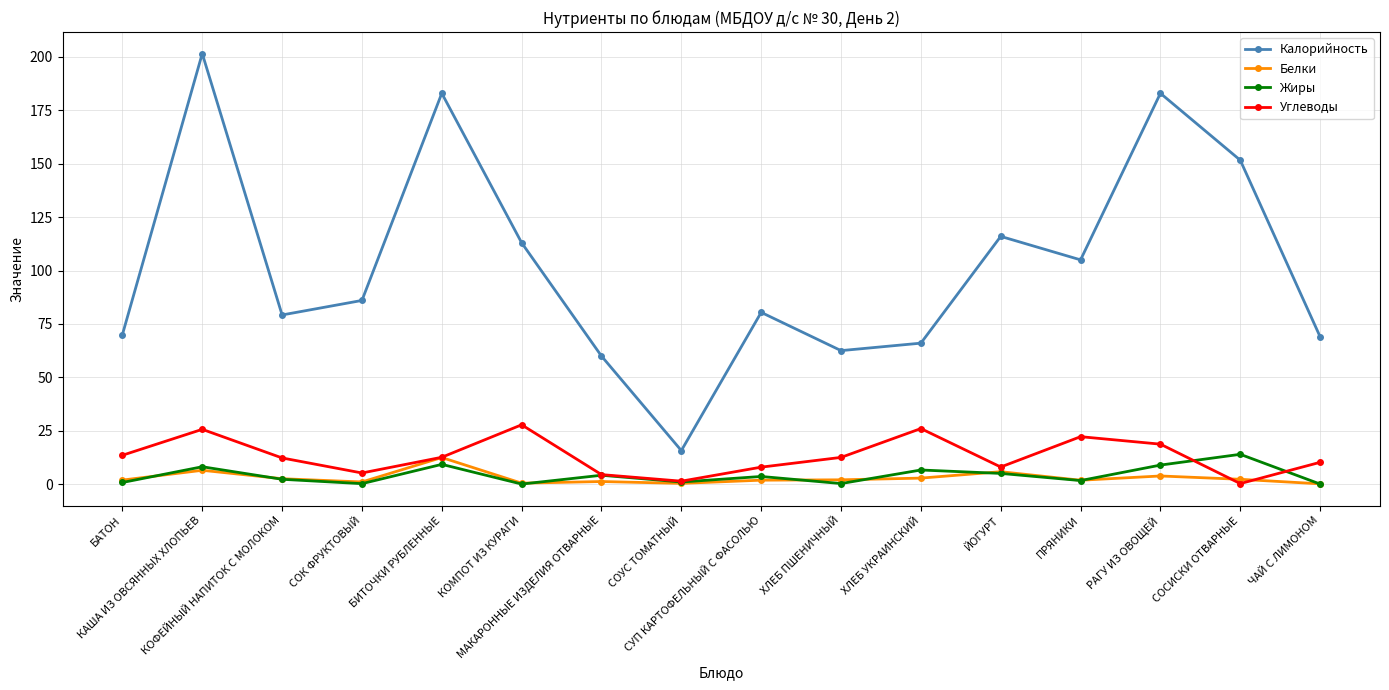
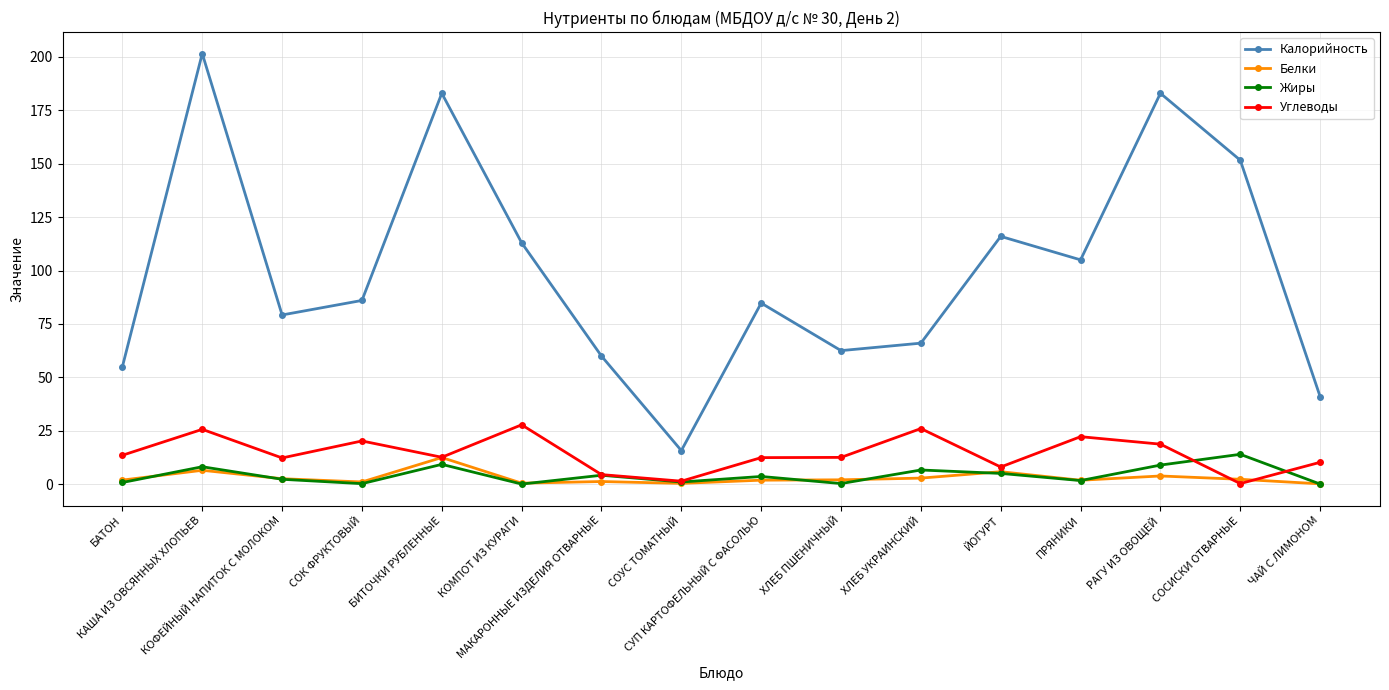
  {
    "Калорийность": {
-     "БАТОН": 70,
+     "БАТОН": 55,
      "КАША ИЗ ОВСЯННЫХ ХЛОПЬЕВ": 202,
      "КОФЕЙНЫЙ НАПИТОК С МОЛОКОМ": 79,
      "СОК ФРУКТОВЫЙ": 86,
      "БИТОЧКИ РУБЛЕННЫЕ": 183,
      "КОМПОТ ИЗ КУРАГИ": 113,
      "МАКАРОННЫЕ ИЗДЕЛИЯ ОТВАРНЫЕ": 60,
      "СОУС ТОМАТНЫЙ": 16,
-     "СУП КАРТОФЕЛЬНЫЙ С ФАСОЛЬЮ": 80,
+     "СУП КАРТОФЕЛЬНЫЙ С ФАСОЛЬЮ": 85,
      "ХЛЕБ ПШЕНИЧНЫЙ": 63,
      "ХЛЕБ УКРАИНСКИЙ": 66,
      "ЙОГУРТ": 116,
      "ПРЯНИКИ": 105,
      "РАГУ ИЗ ОВОЩЕЙ": 183,
      "СОСИСКИ ОТВАРНЫЕ": 152,
-     "ЧАЙ С ЛИМОНОМ": 69
+     "ЧАЙ С ЛИМОНОМ": 41
    },
    "Белки": {
      "КАША ИЗ ОВСЯННЫХ ХЛОПЬЕВ": 6,
      "МАКАРОННЫЕ ИЗДЕЛИЯ ОТВАРНЫЕ": 1,
      "СУП КАРТОФЕЛЬНЫЙ С ФАСОЛЬЮ": 2,
      "ХЛЕБ ПШЕНИЧНЫЙ": 2,
      "ХЛЕБ УКРАИНСКИЙ": 3,
      "РАГУ ИЗ ОВОЩЕЙ": 4,
      "СОСИСКИ ОТВАРНЫЕ": 2
    },
    "Жиры": {
      "КАША ИЗ ОВСЯННЫХ ХЛОПЬЕВ": 8,
      "БИТОЧКИ РУБЛЕННЫЕ": 9,
      "СУП КАРТОФЕЛЬНЫЙ С ФАСОЛЬЮ": 4,
      "ХЛЕБ ПШЕНИЧНЫЙ": 0,
      "ХЛЕБ УКРАИНСКИЙ": 7,
      "РАГУ ИЗ ОВОЩЕЙ": 9,
      "СОСИСКИ ОТВАРНЫЕ": 14
    },
    "Углеводы": {
      "БАТОН": 14,
      "КАША ИЗ ОВСЯННЫХ ХЛОПЬЕВ": 26,
      "КОФЕЙНЫЙ НАПИТОК С МОЛОКОМ": 12,
-     "СОК ФРУКТОВЫЙ": 5,
+     "СОК ФРУКТОВЫЙ": 20,
      "КОМПОТ ИЗ КУРАГИ": 28,
-     "СУП КАРТОФЕЛЬНЫЙ С ФАСОЛЬЮ": 8,
+     "СУП КАРТОФЕЛЬНЫЙ С ФАСОЛЬЮ": 12,
      "ХЛЕБ ПШЕНИЧНЫЙ": 13,
      "ХЛЕБ УКРАИНСКИЙ": 26,
      "ЙОГУРТ": 8,
      "ПРЯНИКИ": 22,
      "РАГУ ИЗ ОВОЩЕЙ": 19,
      "СОСИСКИ ОТВАРНЫЕ": 0,
      "ЧАЙ С ЛИМОНОМ": 10
    }
  }
